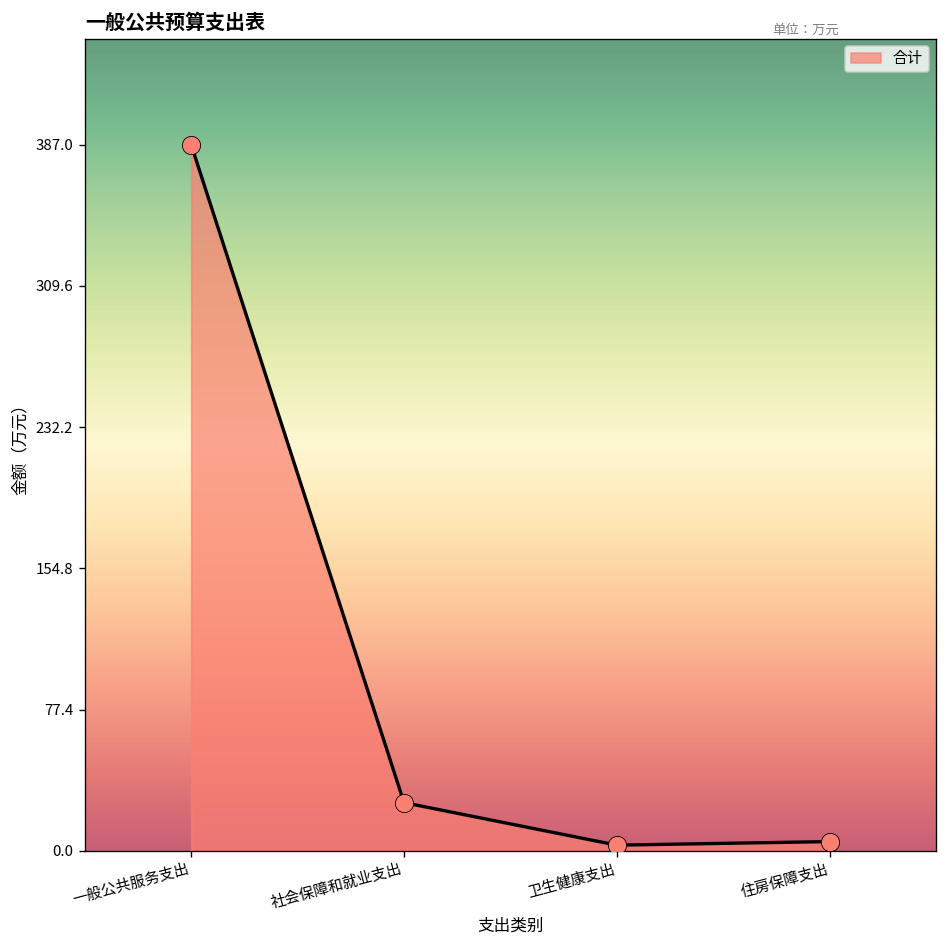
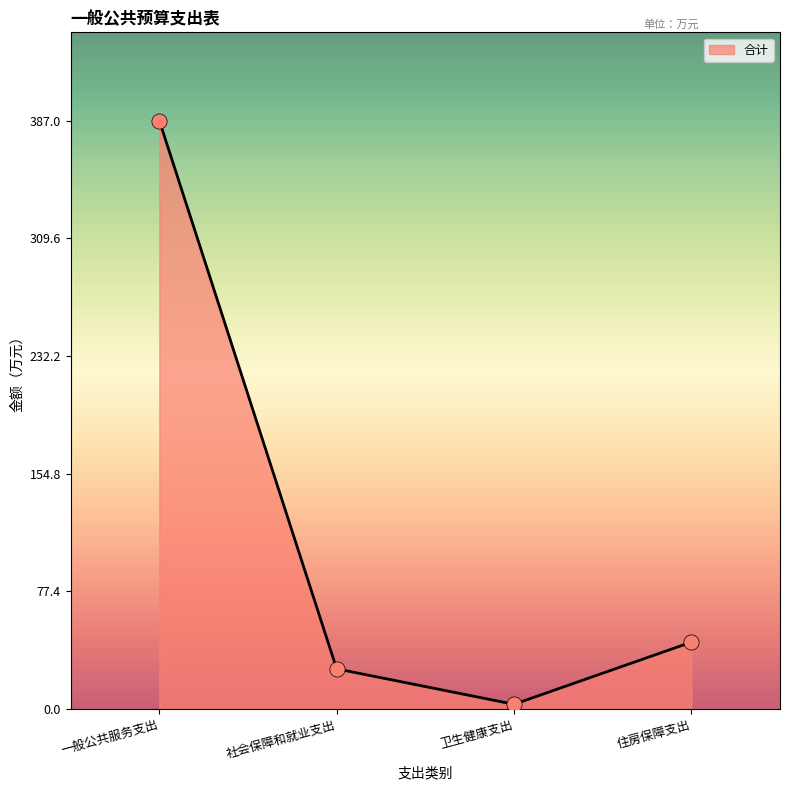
  {
    "一般公共服务支出": 387,
    "社会保障和就业支出": 26,
    "卫生健康支出": 3,
-   "住房保障支出": 5
+   "住房保障支出": 44
  }
